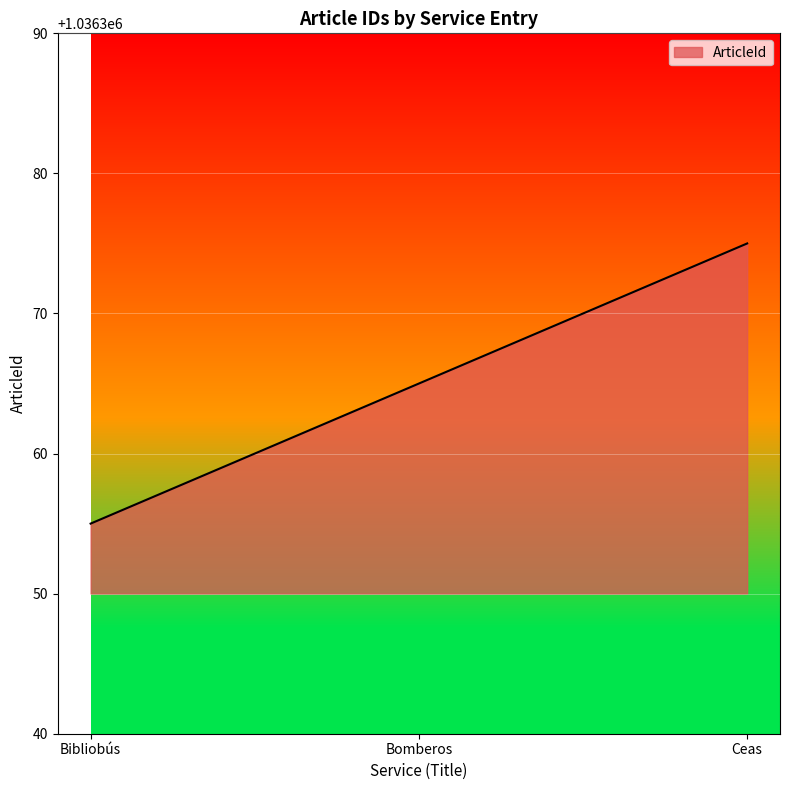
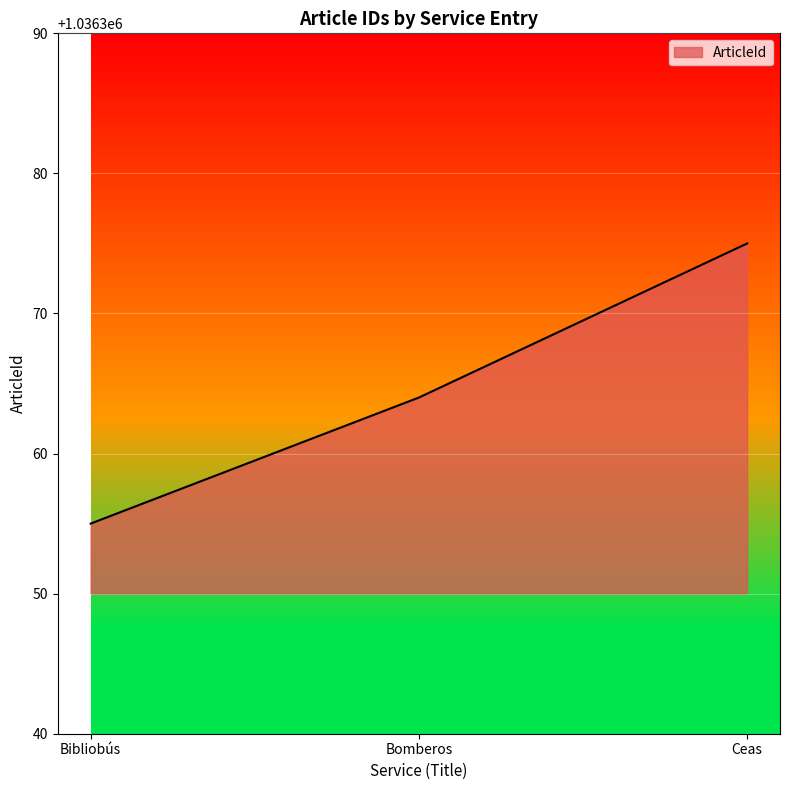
  {
    "Bibliobús": 1036355,
-   "Bomberos": 1036365,
+   "Bomberos": 1036364,
    "Ceas": 1036375
  }
